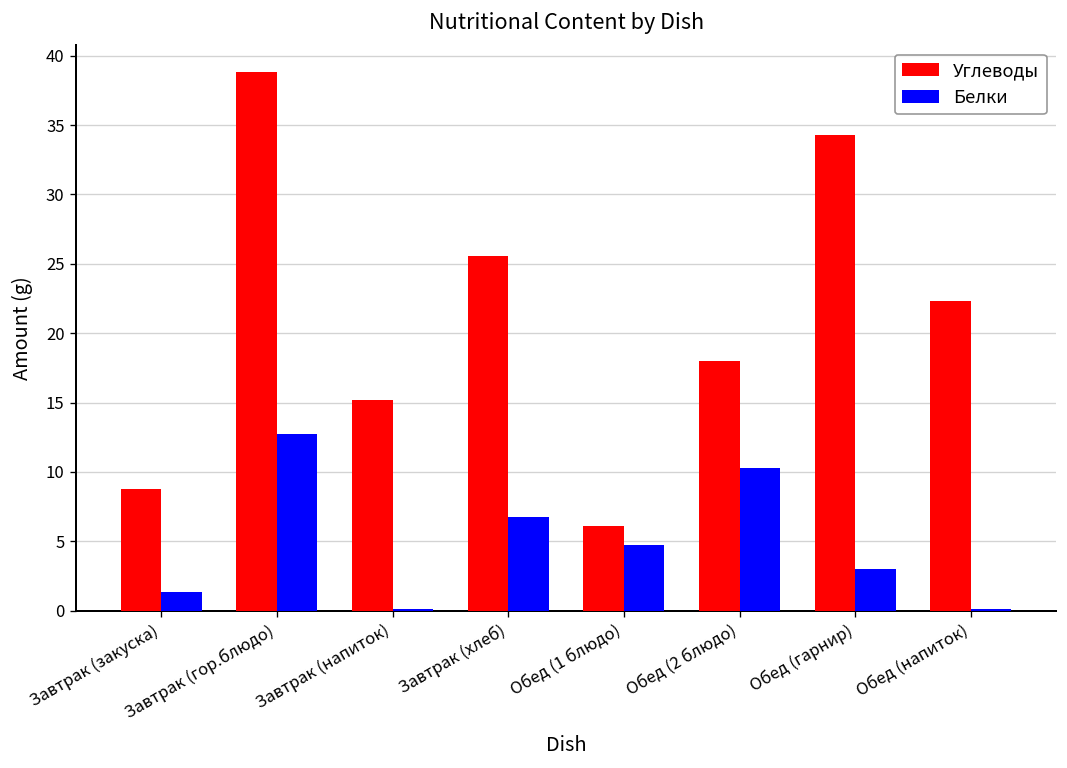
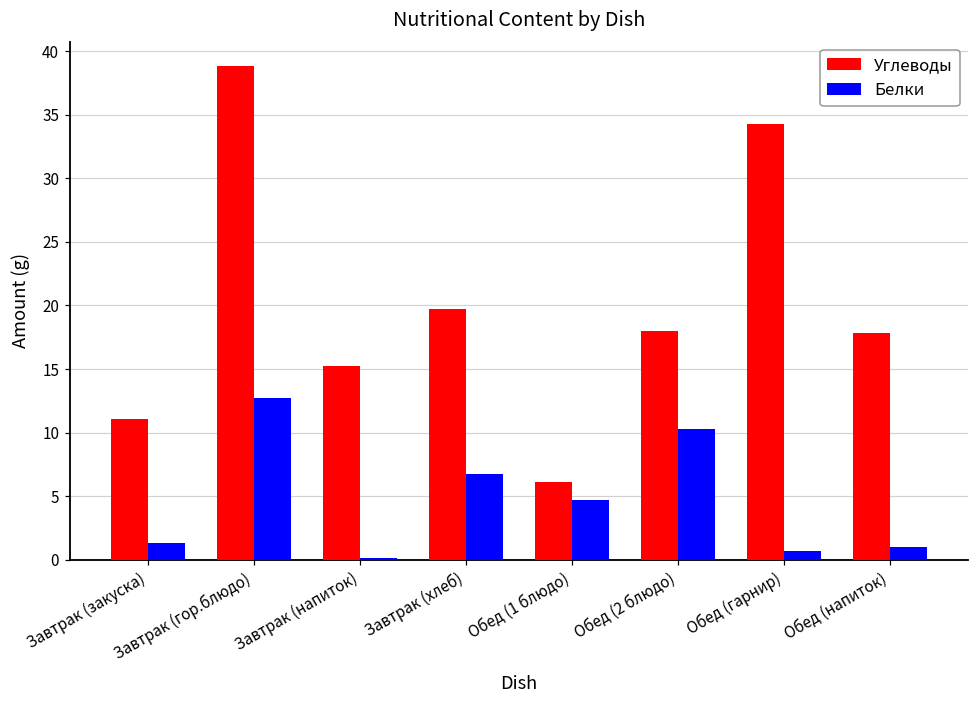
  {
    "Углеводы": {
-     "Завтрак (закуска)": 8.8,
+     "Завтрак (закуска)": 11.1,
      "Завтрак (гор.блюдо)": 38.8,
      "Завтрак (напиток)": 15.2,
-     "Завтрак (хлеб)": 25.6,
+     "Завтрак (хлеб)": 19.7,
      "Обед (1 блюдо)": 6.1,
      "Обед (2 блюдо)": 18.0,
      "Обед (гарнир)": 34.3,
-     "Обед (напиток)": 22.4
+     "Обед (напиток)": 17.8
    },
    "Белки": {
      "Завтрак (закуска)": 1.3,
      "Завтрак (гор.блюдо)": 12.7,
      "Завтрак (хлеб)": 6.8,
      "Обед (1 блюдо)": 4.7,
      "Обед (2 блюдо)": 10.3,
-     "Обед (гарнир)": 3.0,
-     "Обед (напиток)": 0.1
+     "Обед (гарнир)": 0.7,
+     "Обед (напиток)": 1.0
    }
  }
